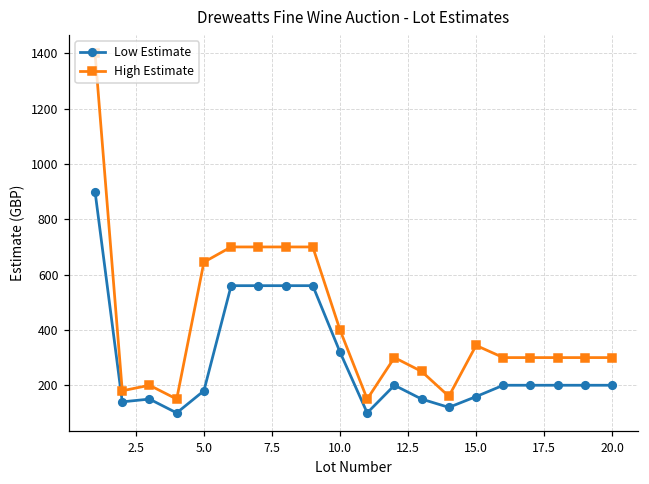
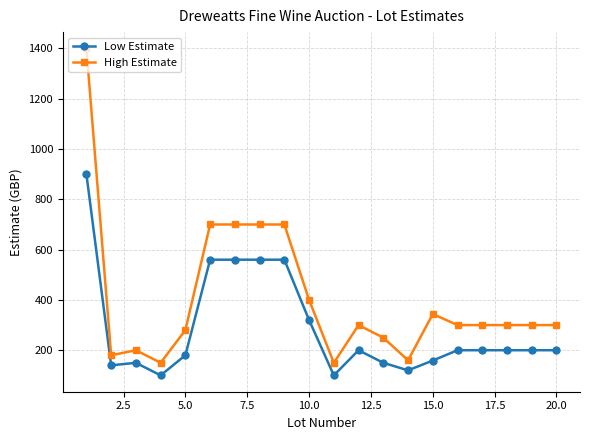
  {
    "Low Estimate": {
      "5.0": 180,
      "10.0": 320,
      "15.0": 160,
      "20.0": 200
    },
    "High Estimate": {
-     "5.0": 650,
+     "5.0": 280,
      "10.0": 400,
      "15.0": 340,
      "20.0": 300
    }
  }
